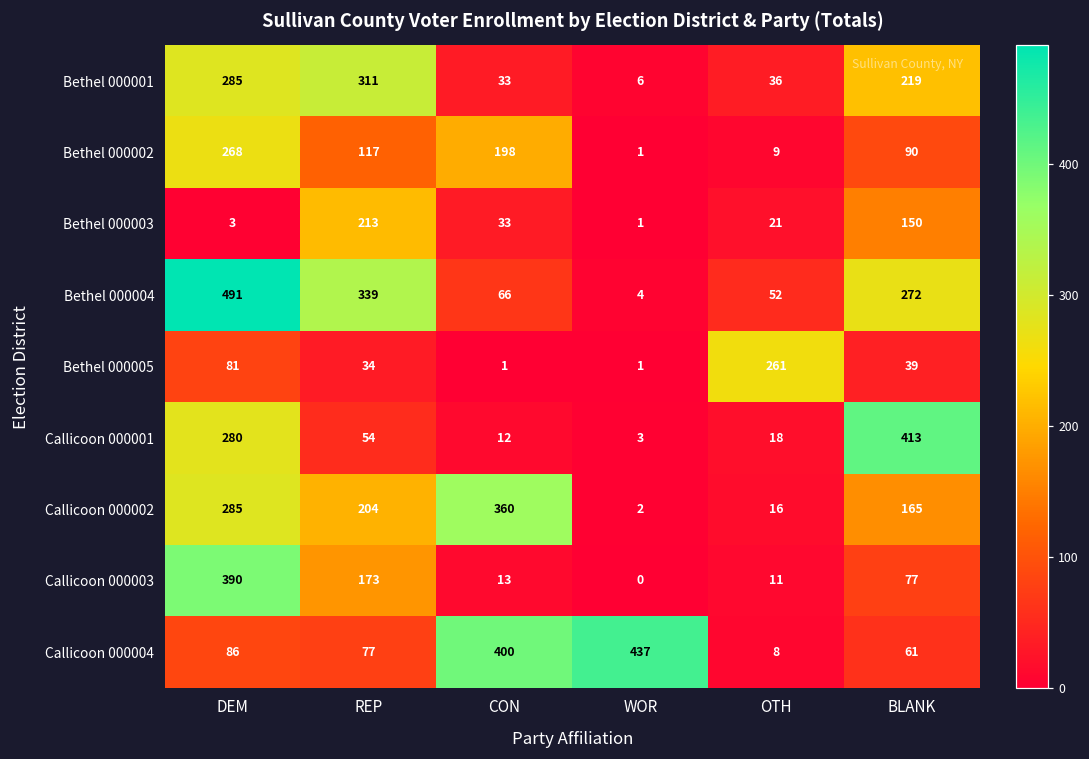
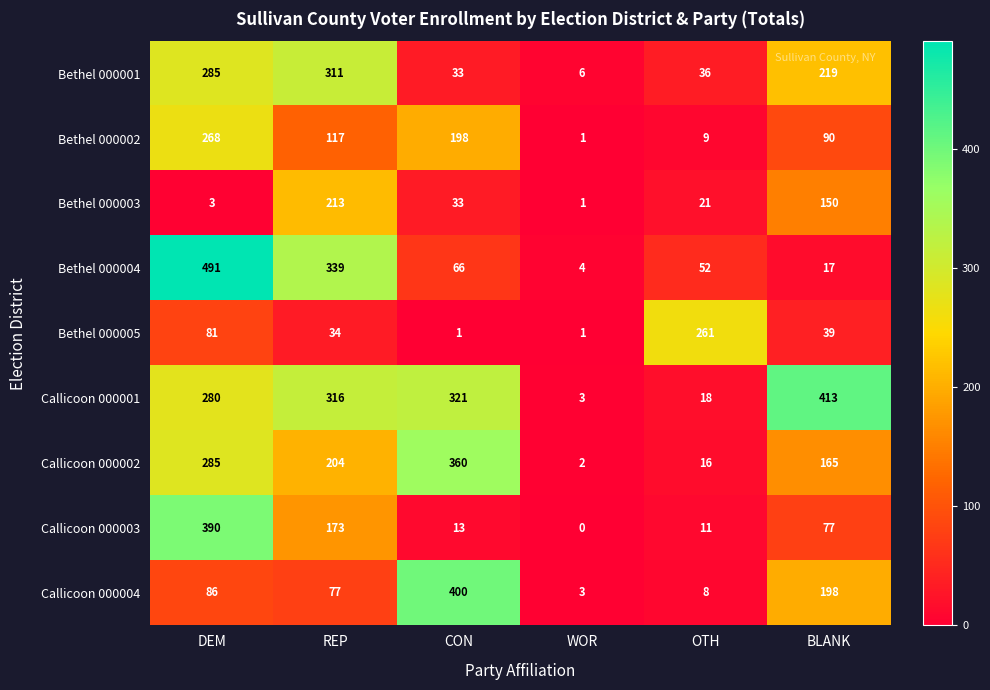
  {
    "Bethel 000001": {
      "DEM": 285,
      "REP": 311,
      "CON": 33,
      "WOR": 6,
      "OTH": 36
    },
    "Bethel 000002": {
      "DEM": 268,
      "REP": 117,
      "CON": 198,
      "WOR": 1,
      "OTH": 9,
      "BLANK": 90
    },
    "Bethel 000003": {
      "DEM": 3,
      "REP": 213,
      "CON": 33,
      "WOR": 1,
      "OTH": 21,
      "BLANK": 150
    },
    "Bethel 000004": {
      "DEM": 491,
      "REP": 339,
      "CON": 66,
      "WOR": 4,
      "OTH": 52,
-     "BLANK": 272
+     "BLANK": 17
    },
    "Bethel 000005": {
      "DEM": 81,
      "REP": 34,
      "CON": 1,
      "WOR": 1,
      "OTH": 261,
      "BLANK": 39
    },
    "Callicoon 000001": {
      "DEM": 280,
-     "REP": 54,
-     "CON": 12,
+     "REP": 316,
+     "CON": 321,
      "WOR": 3,
      "OTH": 18,
      "BLANK": 413
    },
    "Callicoon 000002": {
      "DEM": 285,
      "REP": 204,
      "CON": 360,
      "WOR": 2,
      "OTH": 16,
      "BLANK": 165
    },
    "Callicoon 000003": {
      "DEM": 390,
      "REP": 173,
      "CON": 13,
      "WOR": 0,
      "OTH": 11,
      "BLANK": 77
    },
    "Callicoon 000004": {
      "DEM": 86,
      "REP": 77,
      "CON": 400,
-     "WOR": 437,
+     "WOR": 3,
      "OTH": 8,
-     "BLANK": 61
+     "BLANK": 198
    }
  }
